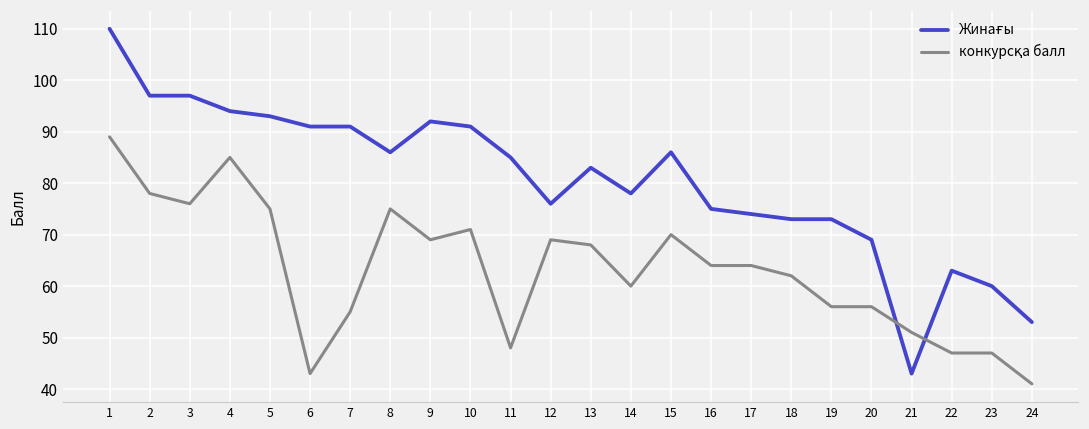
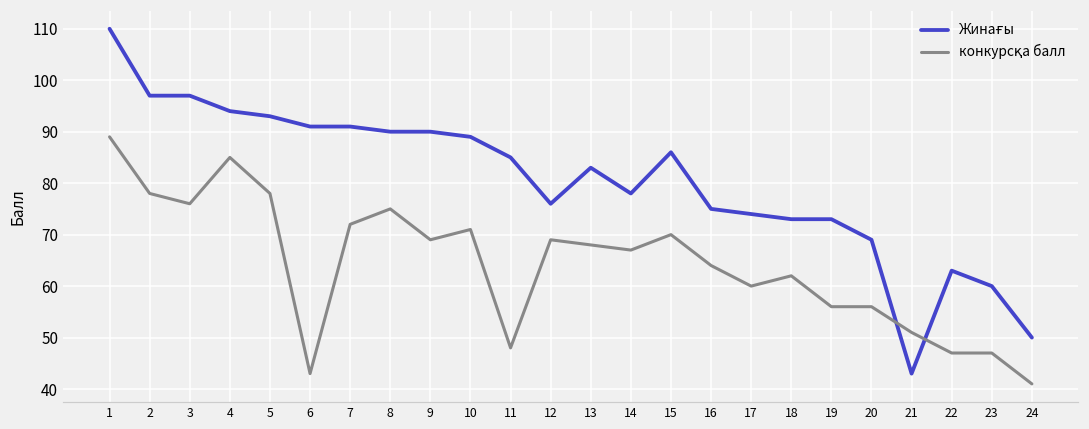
  {
    "Жинағы": {
      "1": 110,
      "2": 97,
      "3": 97,
      "4": 94,
      "5": 93,
      "6": 91,
      "7": 91,
-     "8": 86,
-     "9": 92,
-     "10": 91,
+     "8": 90,
+     "9": 90,
+     "10": 89,
      "11": 85,
      "12": 76,
      "13": 83,
      "14": 78,
      "15": 86,
      "16": 75,
      "17": 74,
      "18": 73,
      "19": 73,
      "20": 69,
      "21": 43,
      "22": 63,
      "23": 60,
-     "24": 53
+     "24": 50
    },
    "конкурсқа балл": {
      "1": 89,
      "2": 78,
      "3": 76,
      "4": 85,
-     "5": 75,
+     "5": 78,
      "6": 43,
-     "7": 55,
+     "7": 72,
      "8": 75,
      "9": 69,
      "10": 71,
      "11": 48,
      "12": 69,
      "13": 68,
-     "14": 60,
+     "14": 67,
      "15": 70,
      "16": 64,
-     "17": 64,
+     "17": 60,
      "18": 62,
      "19": 56,
      "20": 56,
      "21": 51,
      "22": 47,
      "23": 47,
      "24": 41
    }
  }
